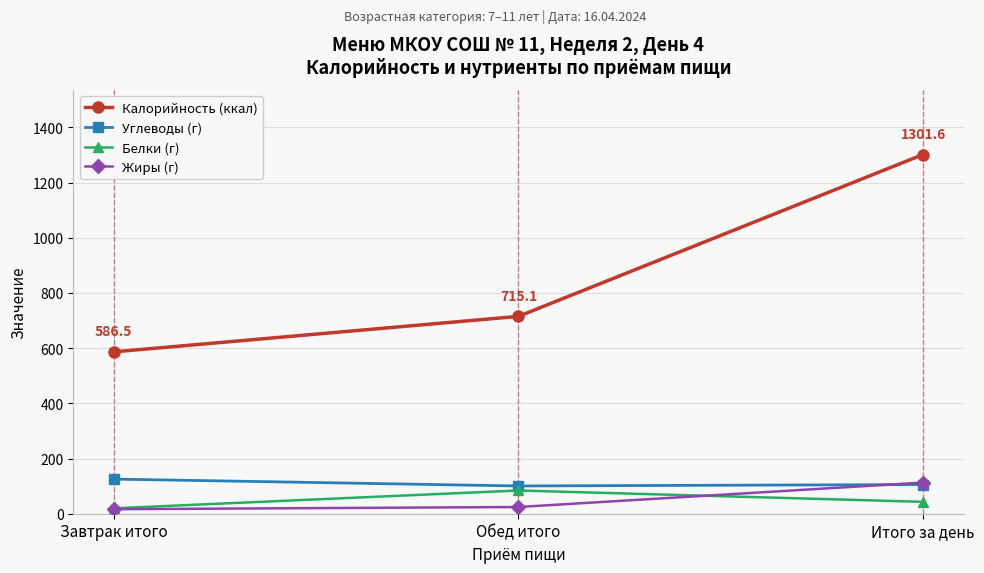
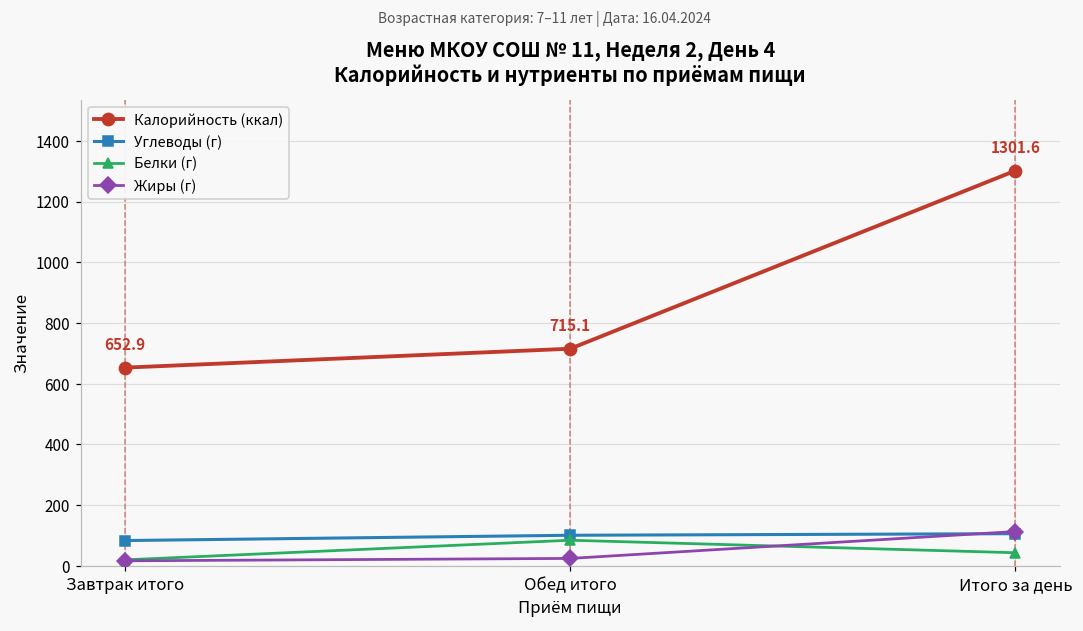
  {
    "Калорийность (ккал)": {
-     "Завтрак итого": 586.5,
+     "Завтрак итого": 652.9,
      "Обед итого": 715.1,
      "Итого за день": 1301.6
    },
    "Углеводы (г)": {
-     "Завтрак итого": 130,
+     "Завтрак итого": 80,
      "Обед итого": 100
    },
    "Белки (г)": {
      "Обед итого": 80,
      "Итого за день": 40
    },
    "Жиры (г)": {
      "Обед итого": 20
    }
  }
